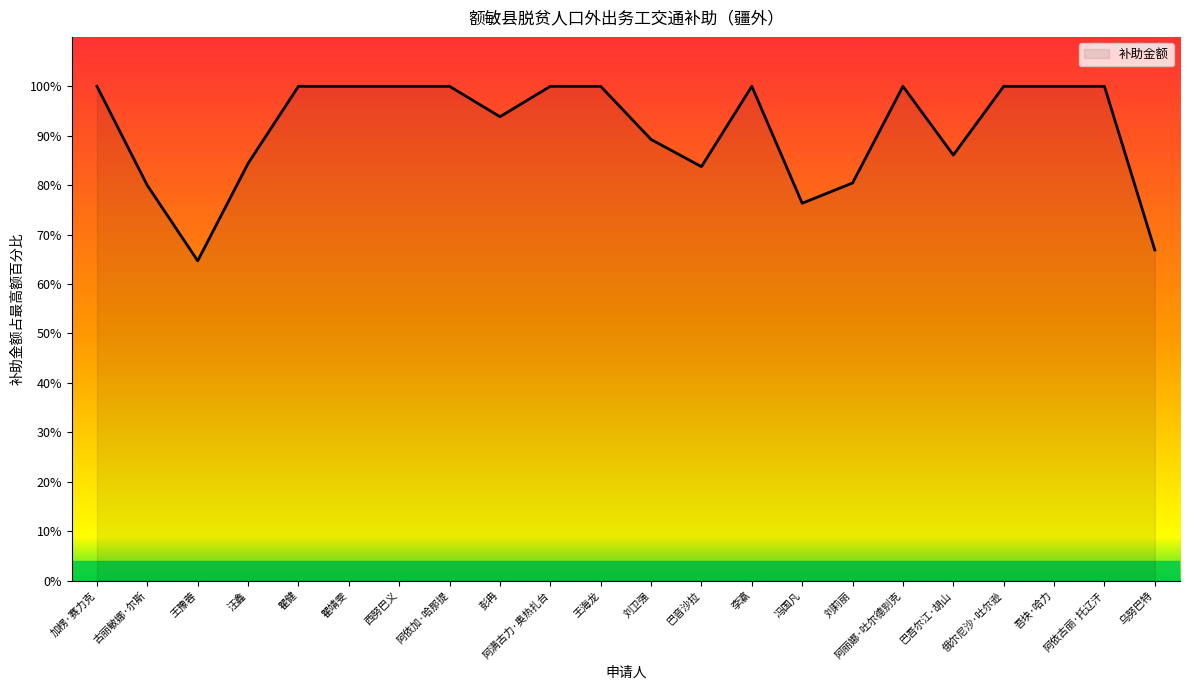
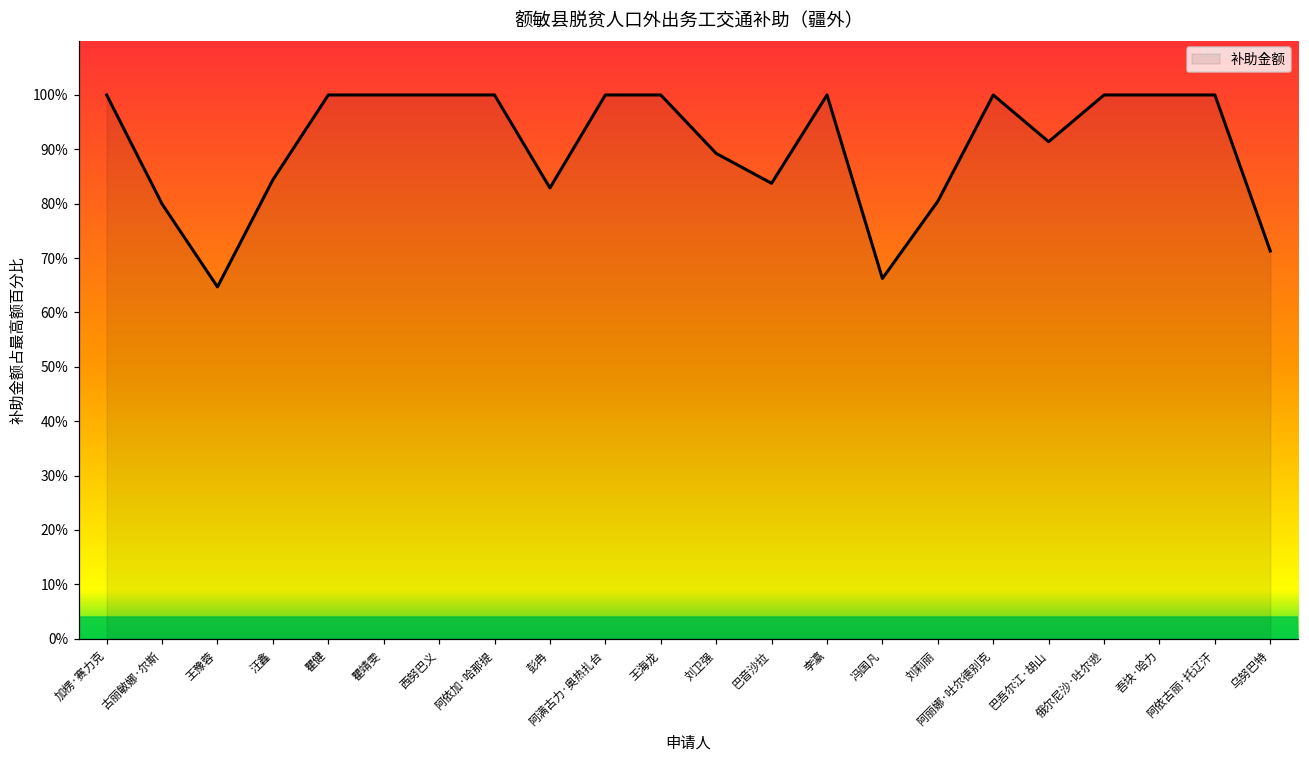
  {
    "加楞·赛力克": "100%",
    "古丽敏娜·尔斯": "80%",
    "王豫蓉": "65%",
    "汪鑫": "84%",
    "瞿健": "100%",
    "瞿靖雯": "100%",
    "西努巴义": "100%",
    "阿依加·哈那提": "100%",
-   "彭冉": "94%",
+   "彭冉": "83%",
    "阿满古力·奥热扎台": "100%",
    "王海龙": "100%",
    "刘卫强": "89%",
    "巴音沙拉": "84%",
    "李瀛": "100%",
-   "冯国凡": "76%",
+   "冯国凡": "66%",
    "刘莉丽": "80%",
    "阿丽娜·吐尔德别克": "100%",
-   "巴吾尔江·胡山": "86%",
+   "巴吾尔江·胡山": "91%",
    "俄尔尼沙·吐尔逊": "100%",
    "吾块·哈力": "100%",
    "阿依古丽·托辽汗": "100%",
-   "乌努巴特": "67%"
+   "乌努巴特": "71%"
  }
